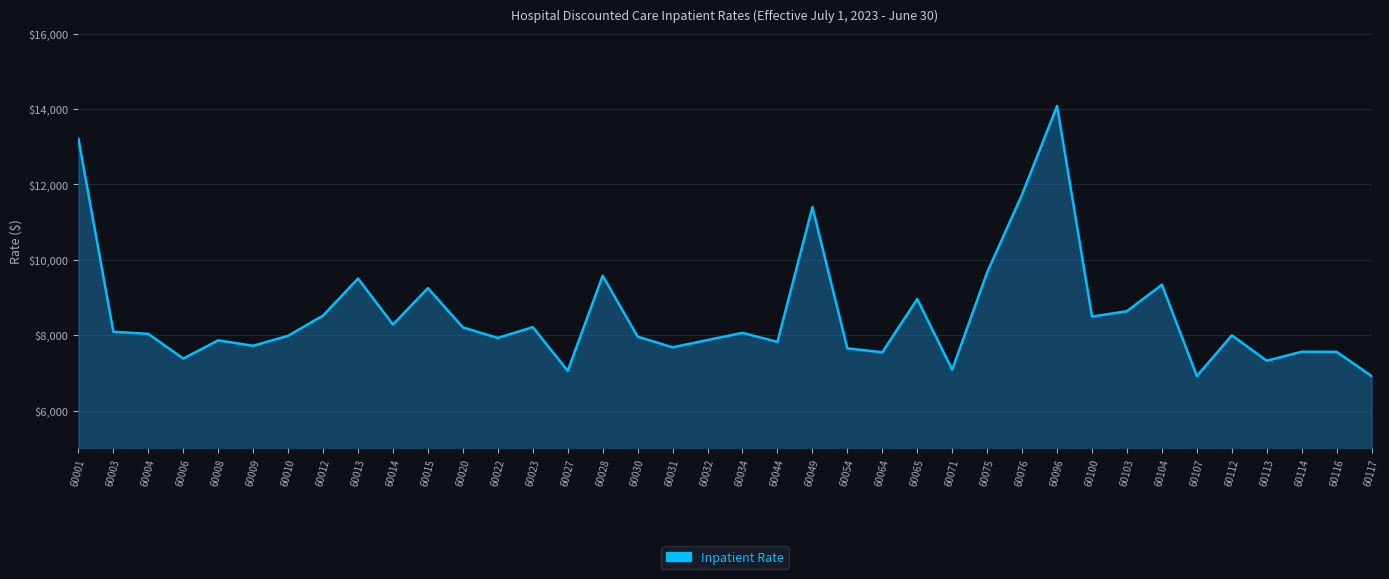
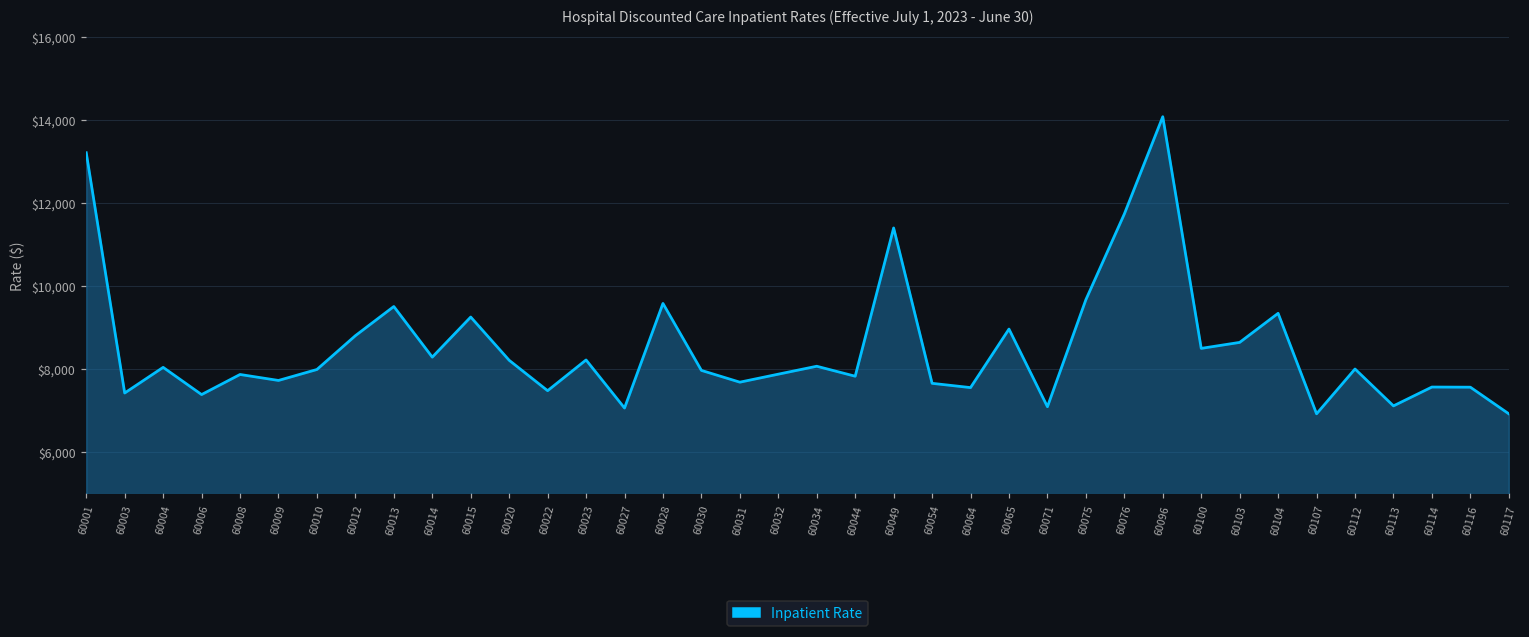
  {
    "60001": "$13,200",
-   "60003": "$8,100",
+   "60003": "$7,400",
    "60004": "$8,000",
    "60006": "$7,400",
    "60008": "$7,900",
    "60009": "$7,700",
    "60010": "$8,000",
-   "60012": "$8,500",
+   "60012": "$8,800",
    "60013": "$9,500",
    "60014": "$8,300",
    "60015": "$9,300",
    "60020": "$8,200",
-   "60022": "$7,900",
+   "60022": "$7,500",
    "60023": "$8,200",
    "60027": "$7,100",
    "60028": "$9,600",
    "60030": "$8,000",
    "60031": "$7,700",
    "60032": "$7,900",
    "60034": "$8,100",
    "60044": "$7,800",
    "60049": "$11,400",
    "60054": "$7,700",
    "60064": "$7,600",
    "60065": "$9,000",
    "60071": "$7,100",
    "60075": "$9,700",
    "60076": "$11,700",
    "60096": "$14,100",
    "60100": "$8,500",
    "60103": "$8,600",
    "60104": "$9,300",
    "60107": "$6,900",
    "60112": "$8,000",
-   "60113": "$7,300",
+   "60113": "$7,100",
    "60114": "$7,600",
    "60116": "$7,600",
    "60117": "$6,900"
  }
